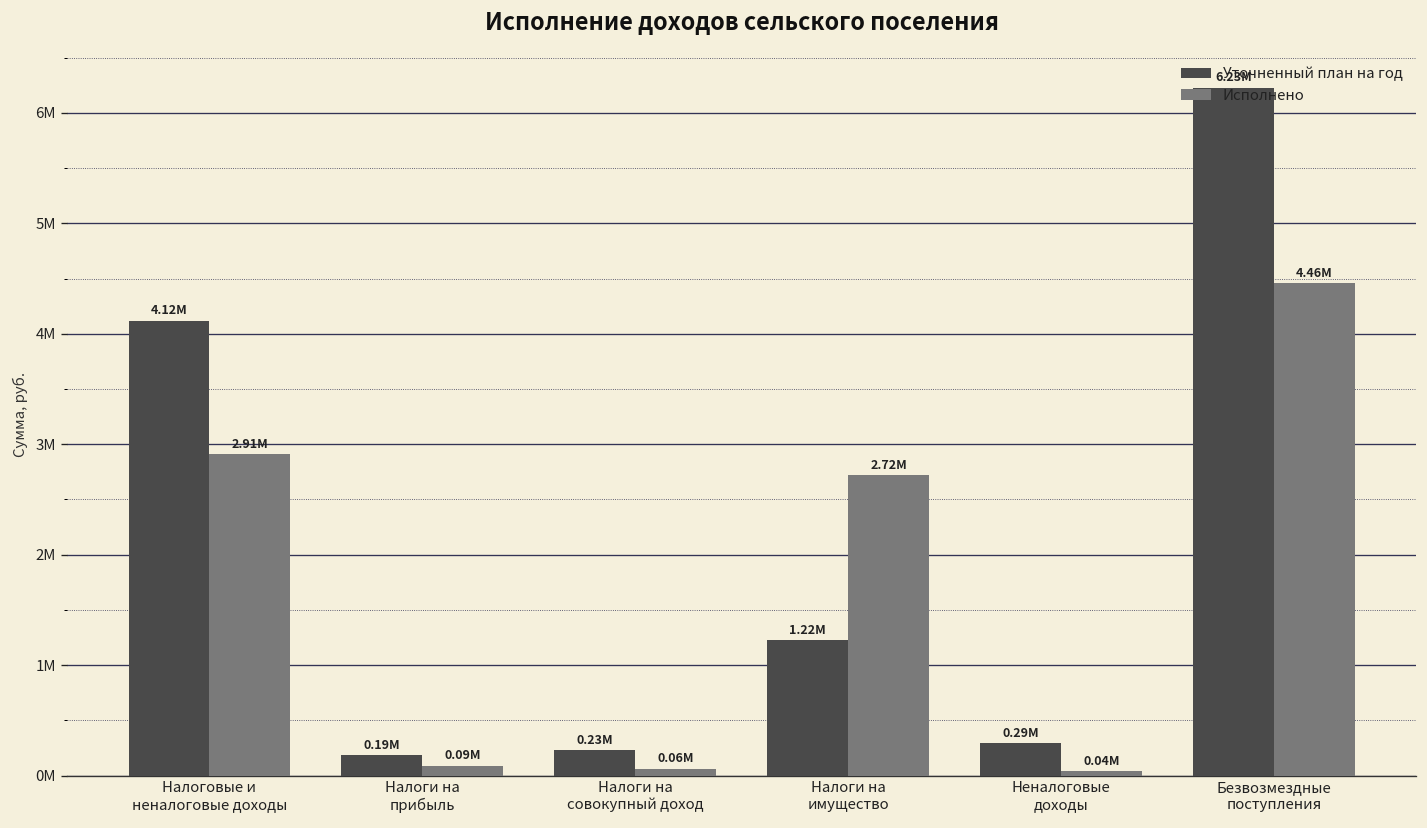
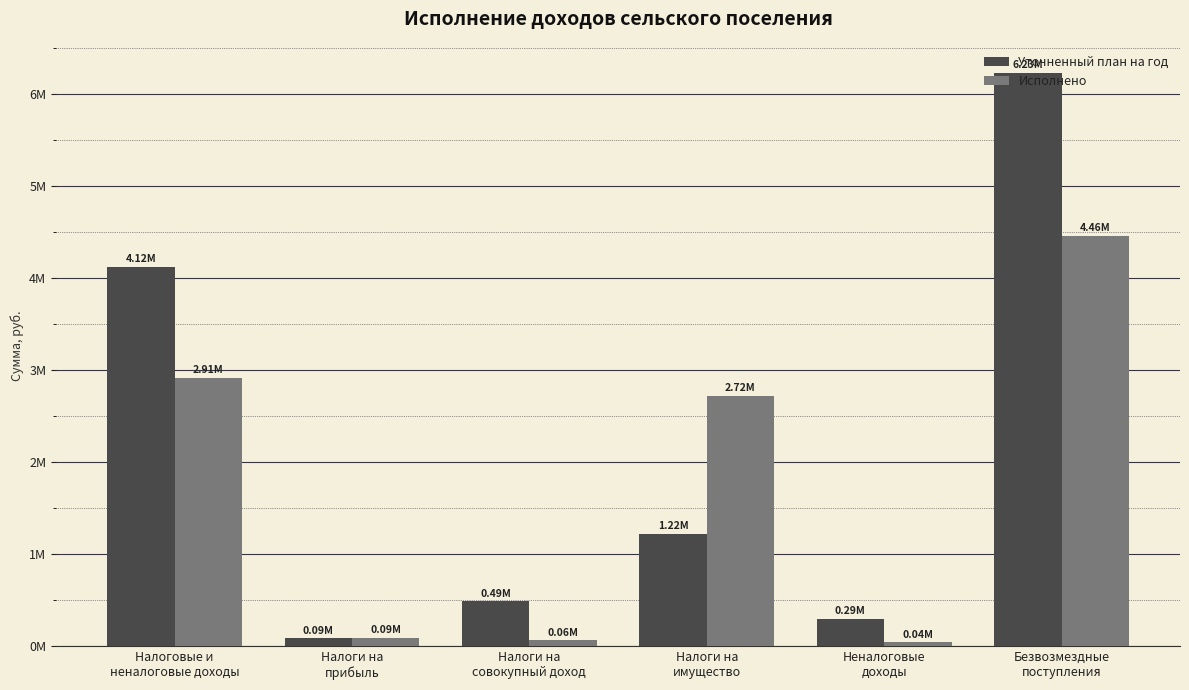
  {
    "Уточненный план на год": {
      "Налоговые и неналоговые доходы": "4.12M",
-     "Налоги на прибыль": "0.19M",
-     "Налоги на совокупный доход": "0.23M",
+     "Налоги на прибыль": "0.09M",
+     "Налоги на совокупный доход": "0.49M",
      "Налоги на имущество": "1.22M",
      "Неналоговые доходы": "0.29M",
      "Безвозмездные поступления": "6.23M"
    }
  }
